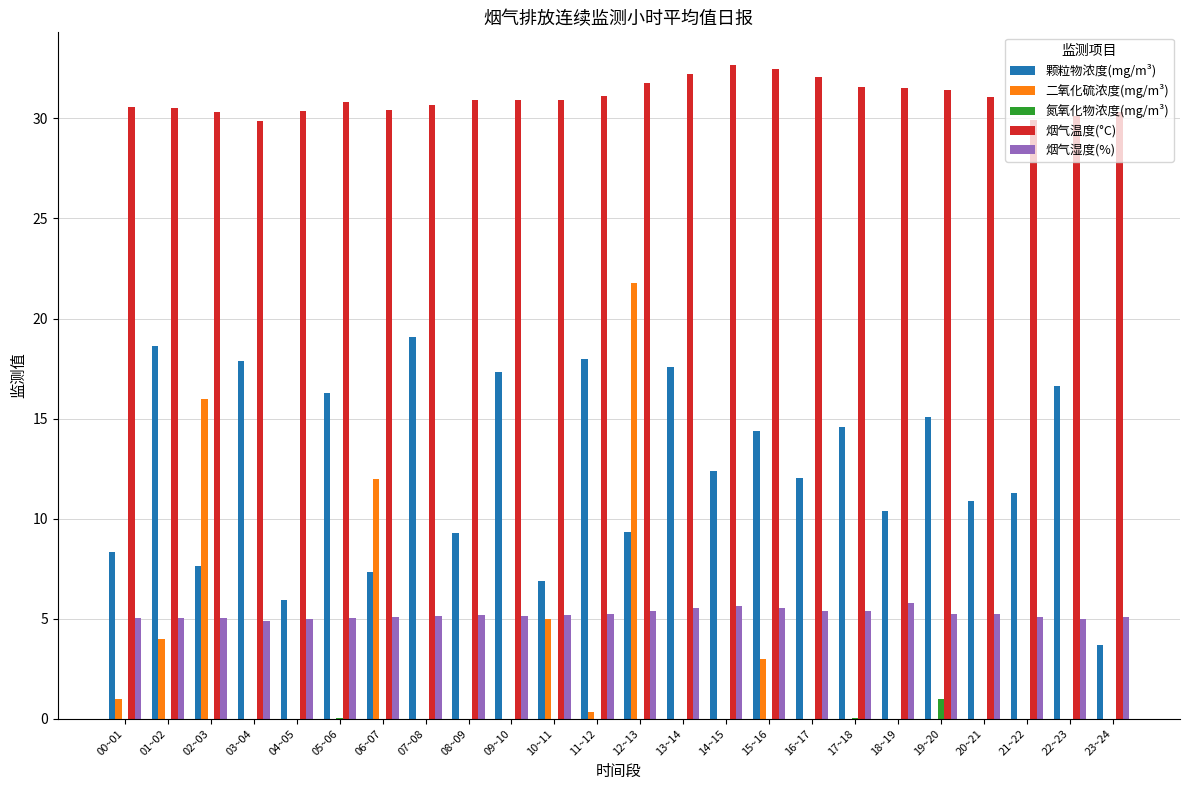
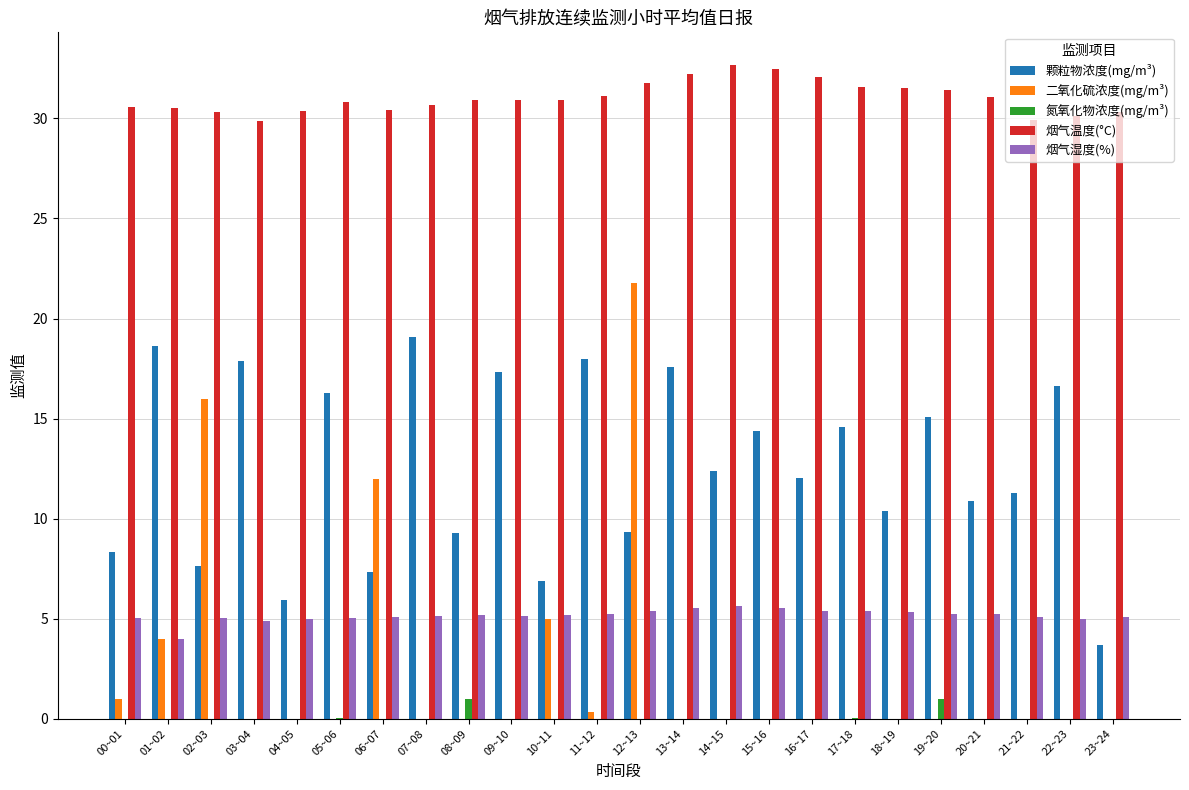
  {
    "颗粒物浓度(mg/m³)": {
      "00~01": 8.3,
      "01~02": 18.6,
      "02~03": 7.6,
      "03~04": 17.9,
      "04~05": 6.0,
      "05~06": 16.3,
      "06~07": 7.4,
      "07~08": 19.1,
      "08~09": 9.3,
      "09~10": 17.4,
      "10~11": 6.9,
      "11~12": 18.0,
      "12~13": 9.3,
      "13~14": 17.6,
      "14~15": 12.4,
      "15~16": 14.4,
      "16~17": 12.0,
      "17~18": 14.6,
      "18~19": 10.4,
      "19~20": 15.1,
      "20~21": 10.9,
      "21~22": 11.3,
      "22~23": 16.6,
      "23~24": 3.7
    },
    "二氧化硫浓度(mg/m³)": {
      "00~01": 1,
      "01~02": 4,
      "02~03": 16,
      "03~04": 0,
      "04~05": 0,
      "05~06": 0,
      "06~07": 12,
      "07~08": 0,
      "08~09": 0,
      "09~10": 0,
      "10~11": 5,
      "11~12": 0.3,
      "12~13": 21.8,
      "13~14": 0,
      "14~15": 0,
-     "15~16": 3,
+     "15~16": 0,
      "16~17": 0,
      "17~18": 0,
      "18~19": 0,
      "19~20": 0,
      "20~21": 0,
      "21~22": 0,
      "22~23": 0,
      "23~24": 0
    },
    "氮氧化物浓度(mg/m³)": {
      "00~01": 0,
      "02~03": 0,
      "03~04": 0,
      "04~05": 0,
      "06~07": 0,
      "07~08": 0,
-     "08~09": 0,
+     "08~09": 1,
      "10~11": 0,
      "11~12": 0,
      "12~13": 0,
      "13~14": 0,
      "14~15": 0,
      "15~16": 0,
      "16~17": 0,
      "18~19": 0,
      "19~20": 1,
      "20~21": 0,
      "21~22": 0,
      "22~23": 0,
      "23~24": 0
    },
    "烟气温度(°C)": {
      "00~01": 30.6,
      "01~02": 30.5,
      "02~03": 30.3,
      "03~04": 29.9,
      "04~05": 30.4,
      "05~06": 30.8,
      "06~07": 30.4,
      "07~08": 30.7,
      "08~09": 30.9,
      "09~10": 30.9,
      "10~11": 30.9,
      "11~12": 31.1,
      "12~13": 31.8,
      "13~14": 32.2,
      "14~15": 32.7,
      "15~16": 32.5,
      "16~17": 32.1,
      "17~18": 31.6,
      "18~19": 31.5,
      "19~20": 31.4,
      "20~21": 31.1
    },
    "烟气湿度(%)": {
      "00~01": 5.1,
-     "01~02": 5.1,
+     "01~02": 4.0,
      "02~03": 5.1,
      "03~04": 4.9,
      "04~05": 5.0,
      "05~06": 5.0,
      "06~07": 5.1,
      "07~08": 5.1,
      "08~09": 5.2,
      "09~10": 5.1,
      "10~11": 5.2,
      "11~12": 5.2,
      "12~13": 5.4,
      "13~14": 5.5,
      "14~15": 5.6,
      "15~16": 5.5,
      "16~17": 5.4,
      "17~18": 5.4,
-     "18~19": 5.8,
+     "18~19": 5.3,
      "19~20": 5.3,
      "20~21": 5.2,
      "21~22": 5.1,
      "22~23": 5.0,
      "23~24": 5.1
    }
  }
